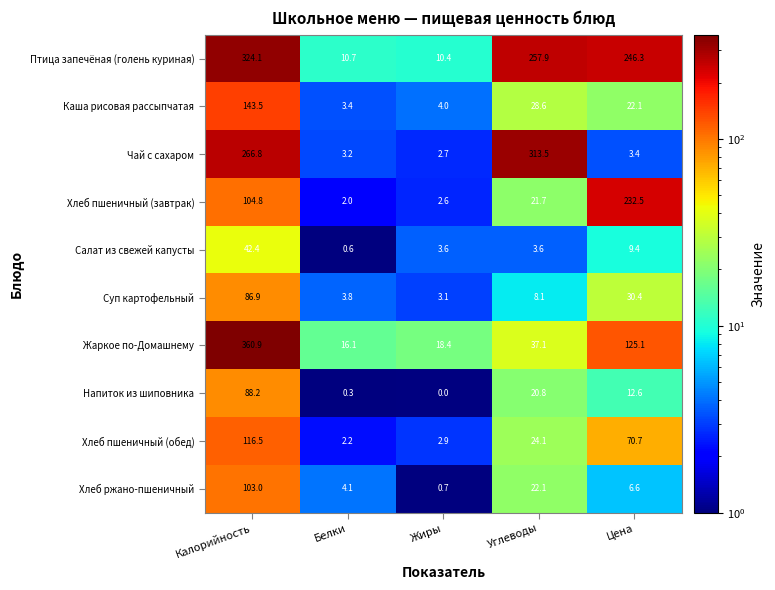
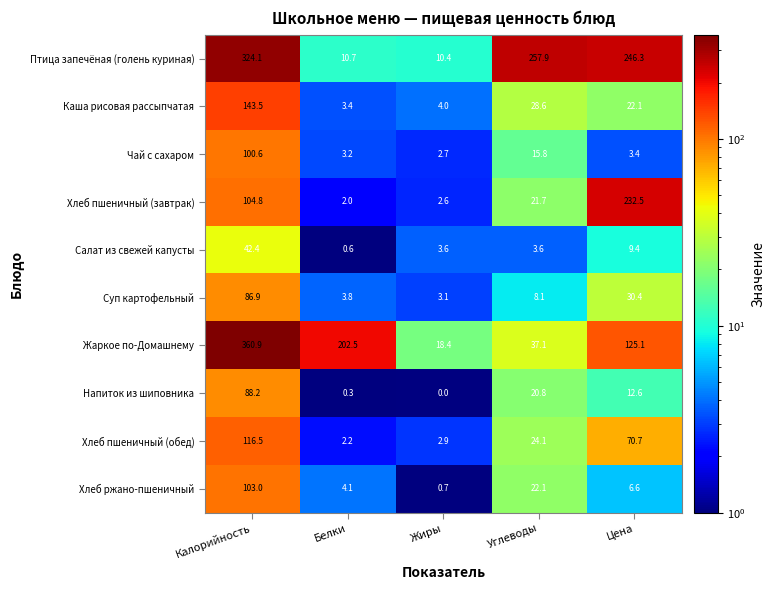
  {
    "Птица запечёная (голень куриная)": {
      "Калорийность": 324.1,
      "Белки": 10.7,
      "Жиры": 10.4,
      "Углеводы": 257.9,
      "Цена": 246.3
    },
    "Каша рисовая рассыпчатая": {
      "Калорийность": 143.5,
      "Белки": 3.4,
      "Жиры": 4.0,
      "Углеводы": 28.6,
      "Цена": 22.1
    },
    "Чай с сахаром": {
-     "Калорийность": 266.8,
+     "Калорийность": 100.6,
      "Белки": 3.2,
      "Жиры": 2.7,
-     "Углеводы": 313.5,
+     "Углеводы": 15.8,
      "Цена": 3.4
    },
    "Хлеб пшеничный (завтрак)": {
      "Калорийность": 104.8,
      "Белки": 2.0,
      "Жиры": 2.6,
      "Углеводы": 21.7,
      "Цена": 232.5
    },
    "Салат из свежей капусты": {
      "Калорийность": 42.4,
      "Белки": 0.6,
      "Жиры": 3.6,
      "Углеводы": 3.6,
      "Цена": 9.4
    },
    "Суп картофельный": {
      "Калорийность": 86.9,
      "Белки": 3.8,
      "Жиры": 3.1,
      "Углеводы": 8.1,
      "Цена": 30.4
    },
    "Жаркое по-Домашнему": {
      "Калорийность": 360.9,
-     "Белки": 16.1,
+     "Белки": 202.5,
      "Жиры": 18.4,
      "Углеводы": 37.1,
      "Цена": 125.1
    },
    "Напиток из шиповника": {
      "Калорийность": 88.2,
      "Белки": 0.3,
      "Жиры": 0.0,
      "Углеводы": 20.8,
      "Цена": 12.6
    },
    "Хлеб пшеничный (обед)": {
      "Калорийность": 116.5,
      "Белки": 2.2,
      "Жиры": 2.9,
      "Углеводы": 24.1,
      "Цена": 70.7
    },
    "Хлеб ржано-пшеничный": {
      "Калорийность": 103.0,
      "Белки": 4.1,
      "Жиры": 0.7,
      "Углеводы": 22.1,
      "Цена": 6.6
    }
  }
